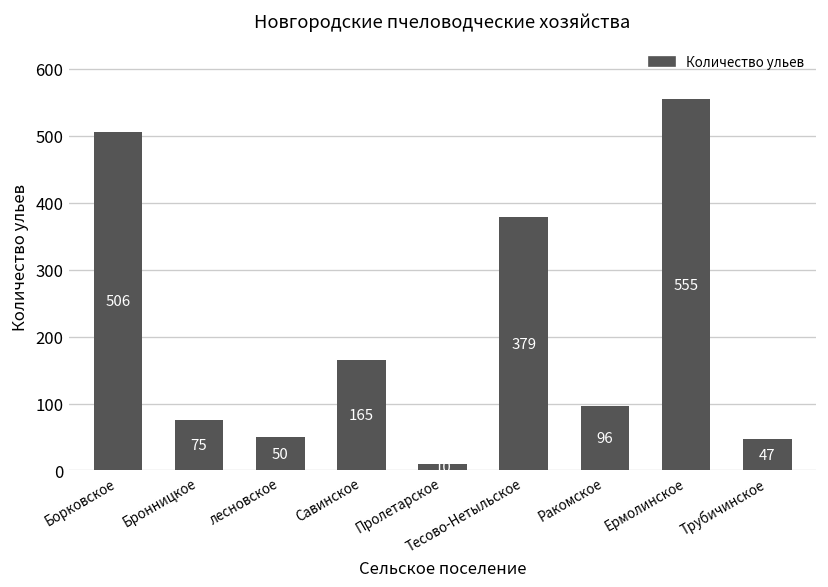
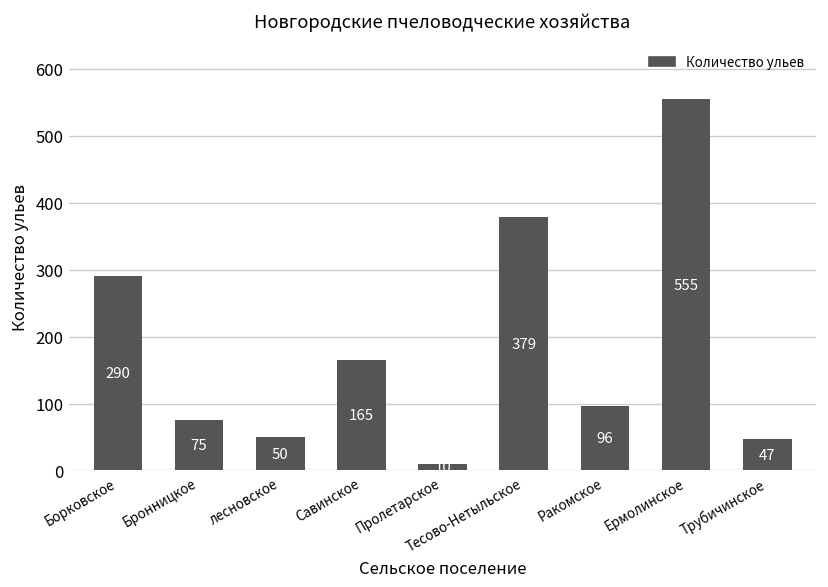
  {
-   "Борковское": 506,
+   "Борковское": 290,
    "Бронницкое": 75,
    "лесновское": 50,
    "Савинское": 165,
    "Тесово-Нетыльское": 379,
    "Ракомское": 96,
    "Ермолинское": 555,
    "Трубичинское": 47
  }
